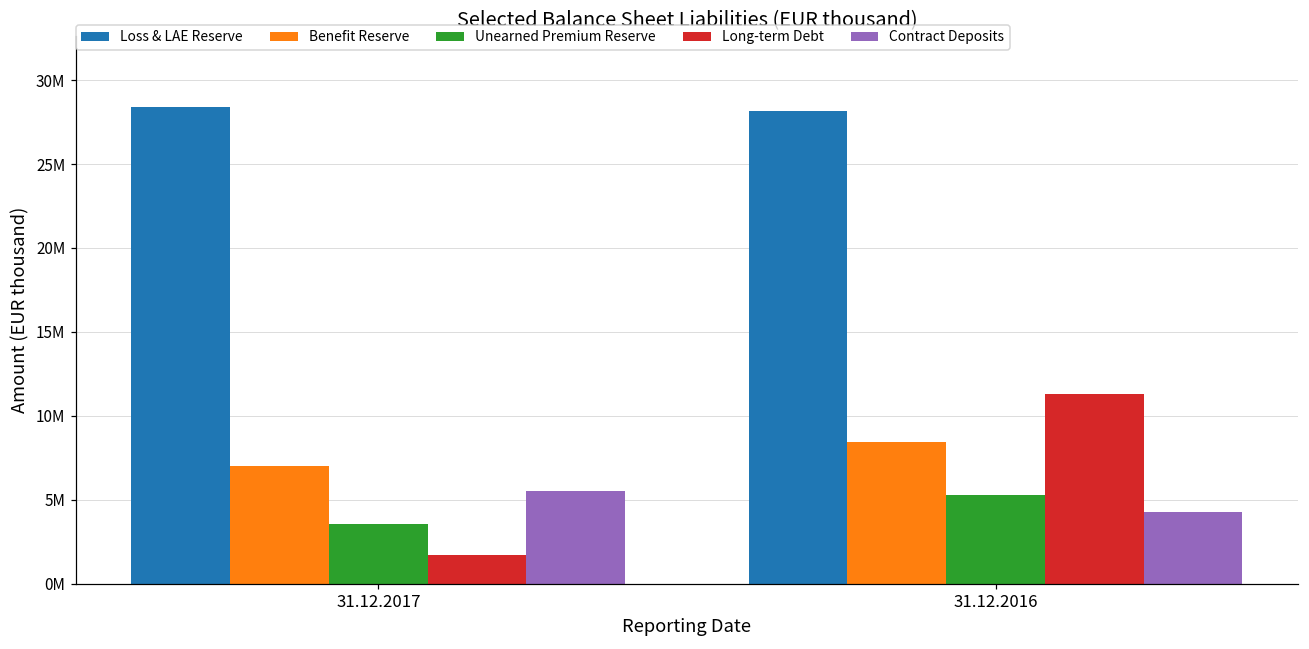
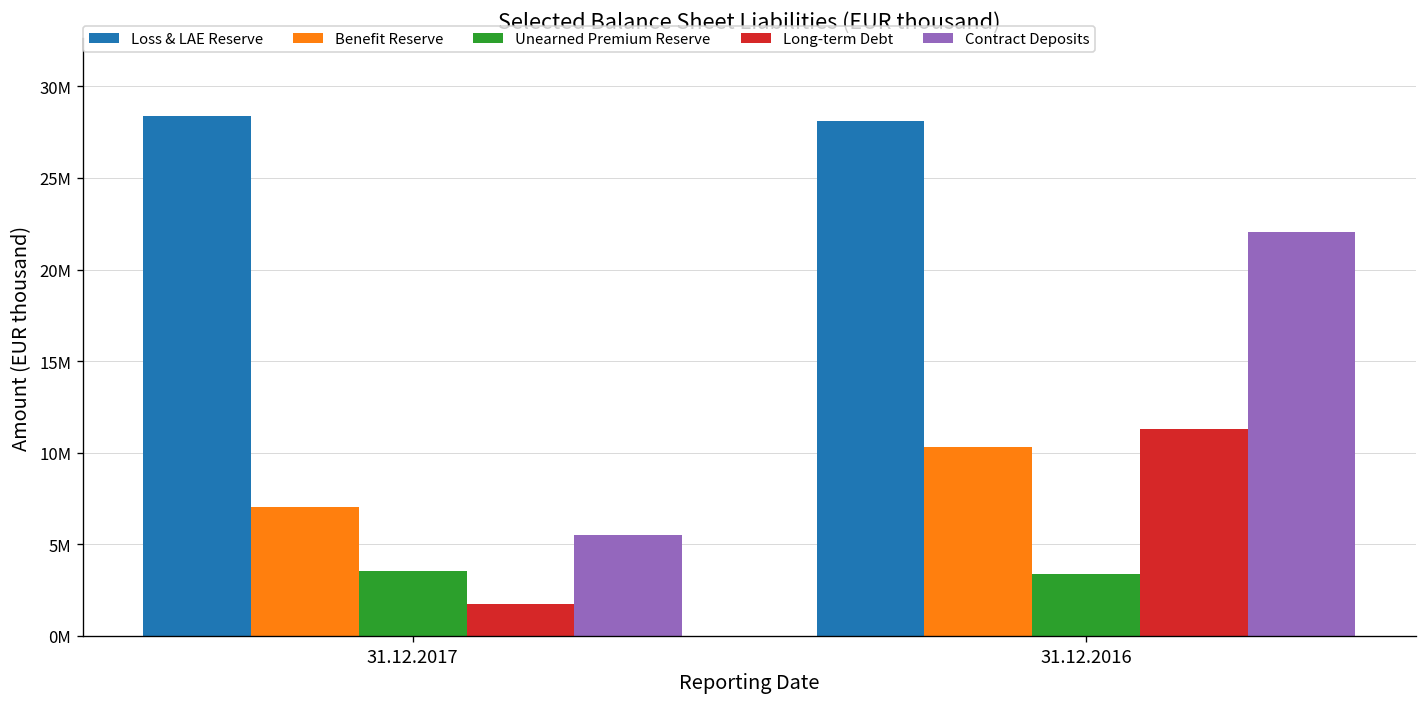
  {
    "Loss & LAE Reserve": {
      "31.12.2017": 28400000,
      "31.12.2016": 28100000
    },
    "Benefit Reserve": {
      "31.12.2017": 7000000,
-     "31.12.2016": 8400000
+     "31.12.2016": 10300000
    },
    "Unearned Premium Reserve": {
      "31.12.2017": 3500000,
-     "31.12.2016": 5300000
+     "31.12.2016": 3400000
    },
    "Long-term Debt": {
      "31.12.2017": 1700000,
      "31.12.2016": 11300000
    },
    "Contract Deposits": {
      "31.12.2017": 5500000,
-     "31.12.2016": 4300000
+     "31.12.2016": 22100000
    }
  }
